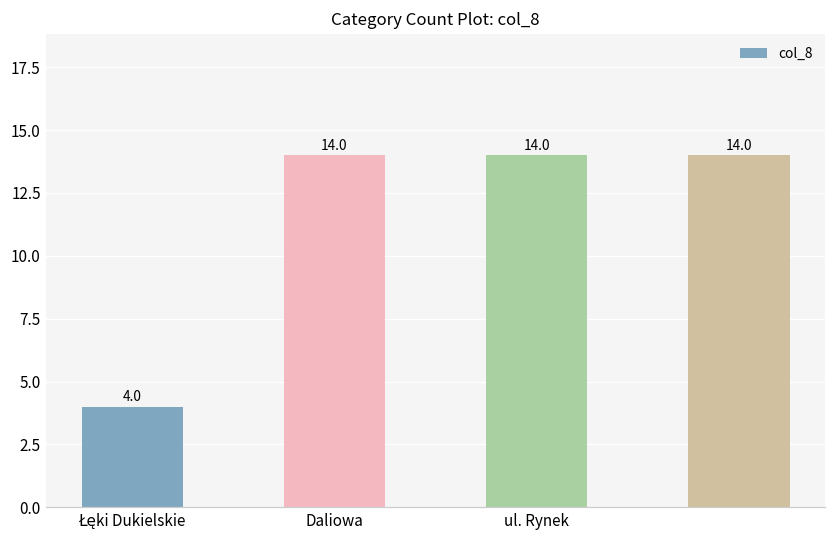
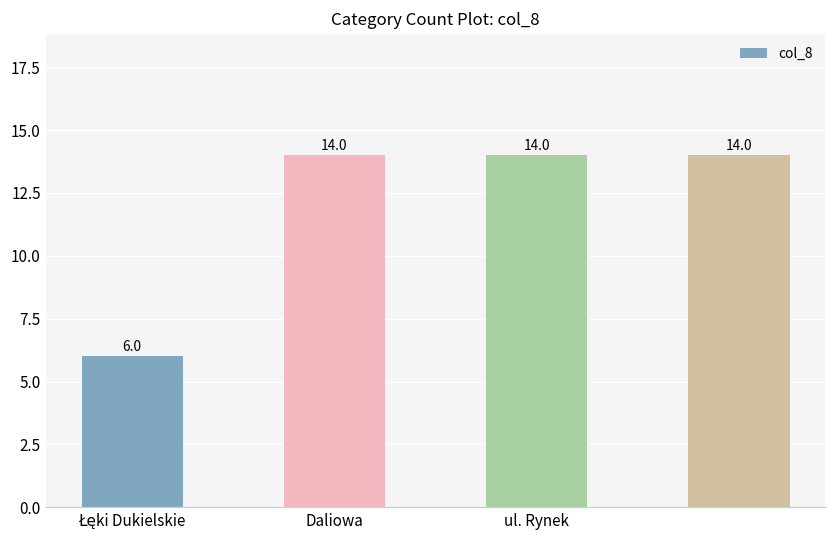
  {
-   "Łęki Dukielskie": 4.0,
+   "Łęki Dukielskie": 6.0,
    "Daliowa": 14.0,
    "ul. Rynek": 14.0
  }
